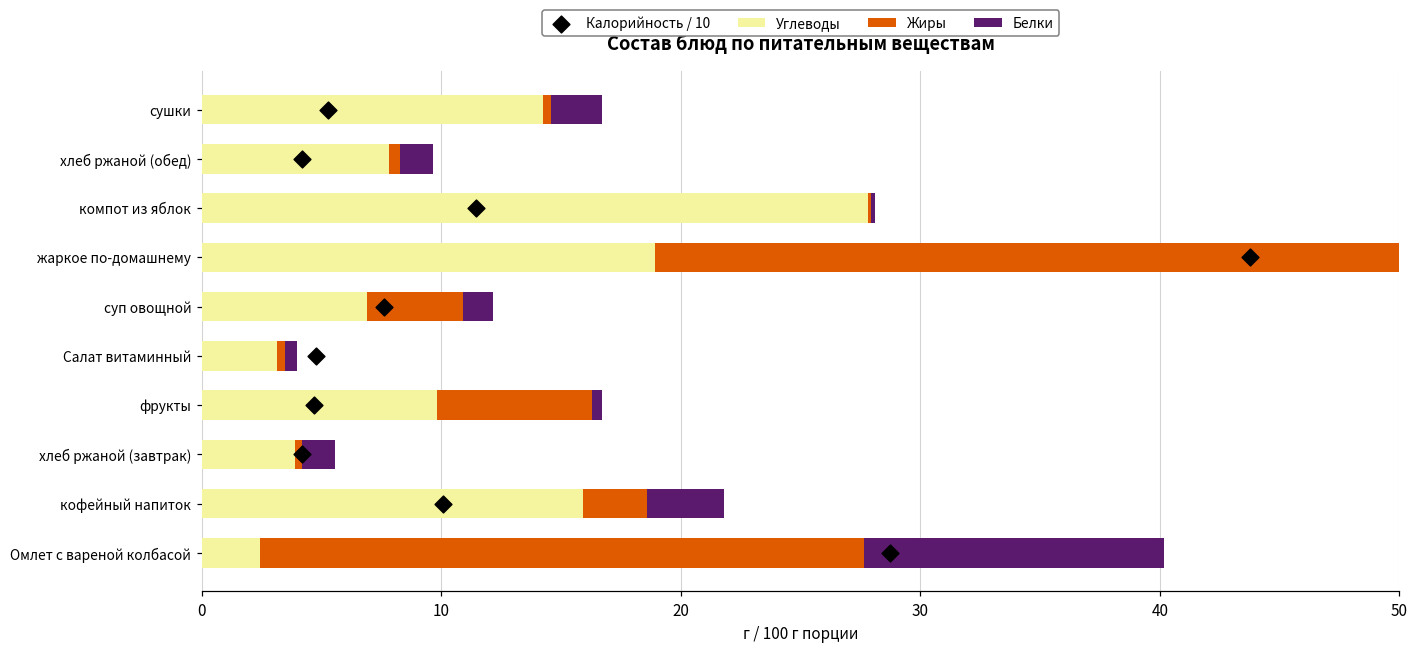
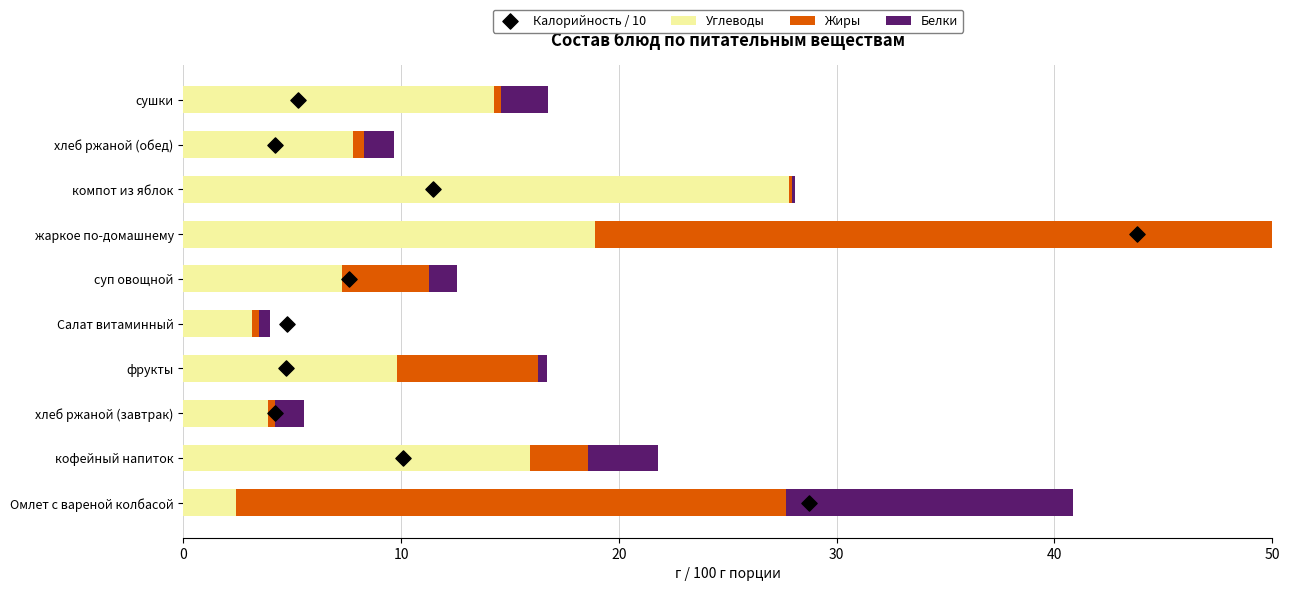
  {
    "Углеводы": {
      "сушки": 14.2,
      "хлеб ржаной (обед)": 7.8,
      "компот из яблок": 27.8,
      "жаркое по-домашнему": 18.9,
-     "суп овощной": 6.9,
+     "суп овощной": 7.3,
      "Салат витаминный": 3.2,
      "фрукты": 9.8,
      "хлеб ржаной (завтрак)": 3.9,
      "кофейный напиток": 15.9,
      "Омлет с вареной колбасой": 2.4
    },
    "Жиры": {
      "сушки": 0.3,
      "хлеб ржаной (обед)": 0.5,
      "компот из яблок": 0.1,
      "суп овощной": 4.0,
      "Салат витаминный": 0.3,
      "фрукты": 6.5,
      "хлеб ржаной (завтрак)": 0.3,
      "кофейный напиток": 2.7,
      "Омлет с вареной колбасой": 25.2
    },
    "Белки": {
      "сушки": 2.1,
      "хлеб ржаной (обед)": 1.4,
      "компот из яблок": 0.1,
      "суп овощной": 1.3,
      "Салат витаминный": 0.5,
      "фрукты": 0.4,
      "хлеб ржаной (завтрак)": 1.4,
      "кофейный напиток": 3.2,
-     "Омлет с вареной колбасой": 12.5
+     "Омлет с вареной колбасой": 13.2
    }
  }
